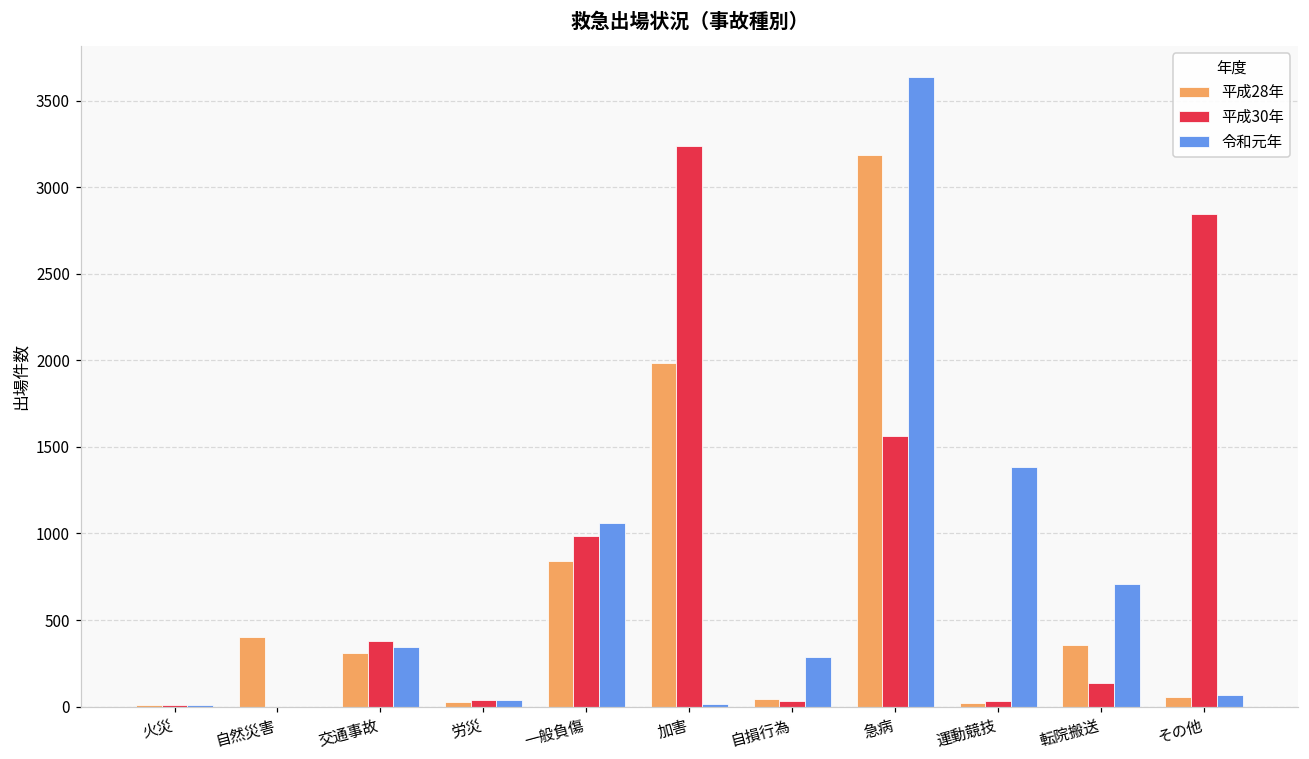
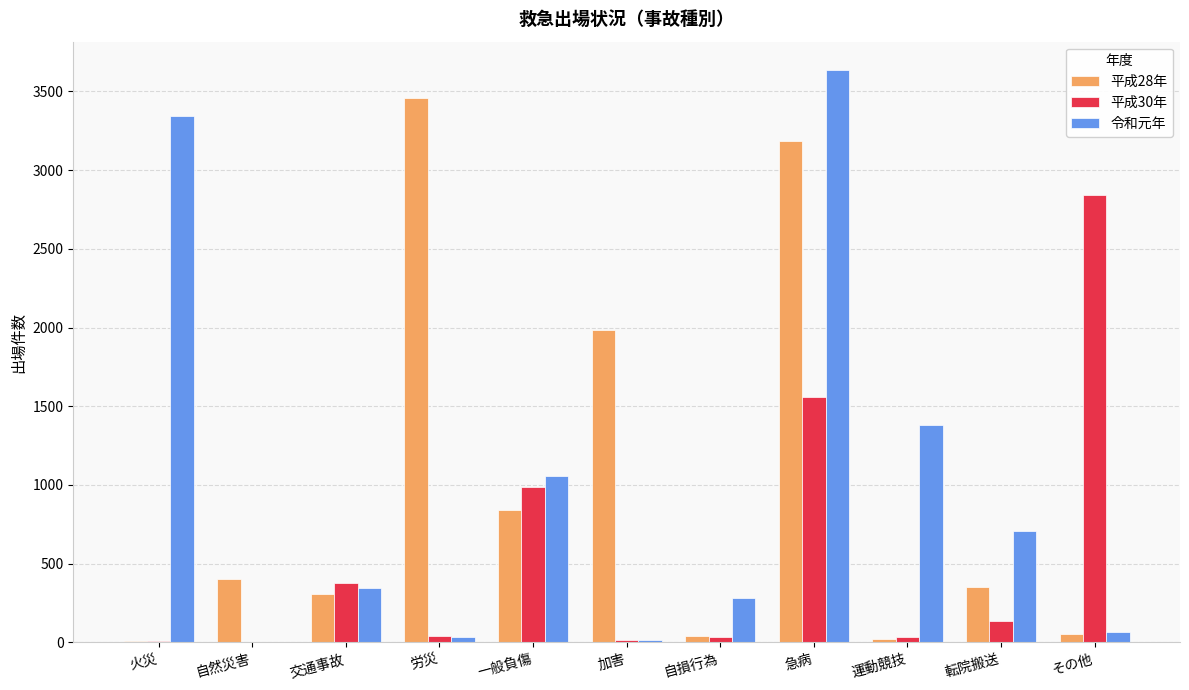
  {
    "平成28年": {
      "自然災害": 400,
      "交通事故": 310,
-     "労災": 30,
+     "労災": 3460,
      "一般負傷": 840,
      "加害": 1980,
      "自損行為": 40,
      "急病": 3180,
      "運動競技": 20,
      "転院搬送": 350,
      "その他": 60
    },
    "平成30年": {
      "自然災害": 0,
      "交通事故": 380,
      "労災": 40,
      "一般負傷": 980,
-     "加害": 3240,
+     "加害": 20,
      "自損行為": 30,
      "急病": 1560,
      "運動競技": 30,
      "転院搬送": 140,
      "その他": 2840
    },
    "令和元年": {
-     "火災": 10,
+     "火災": 3350,
      "自然災害": 0,
      "交通事故": 350,
      "労災": 40,
      "一般負傷": 1060,
      "自損行為": 290,
      "急病": 3630,
      "運動競技": 1380,
      "転院搬送": 710,
      "その他": 70
    }
  }
